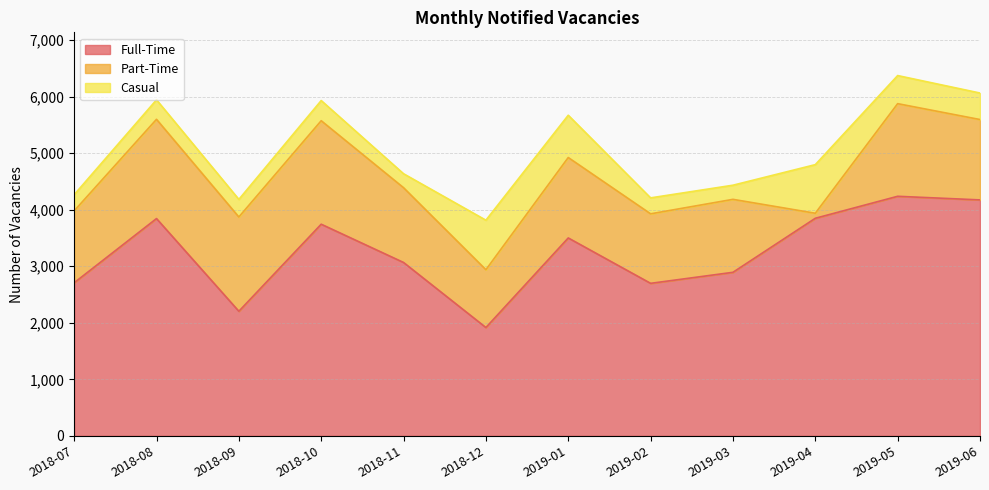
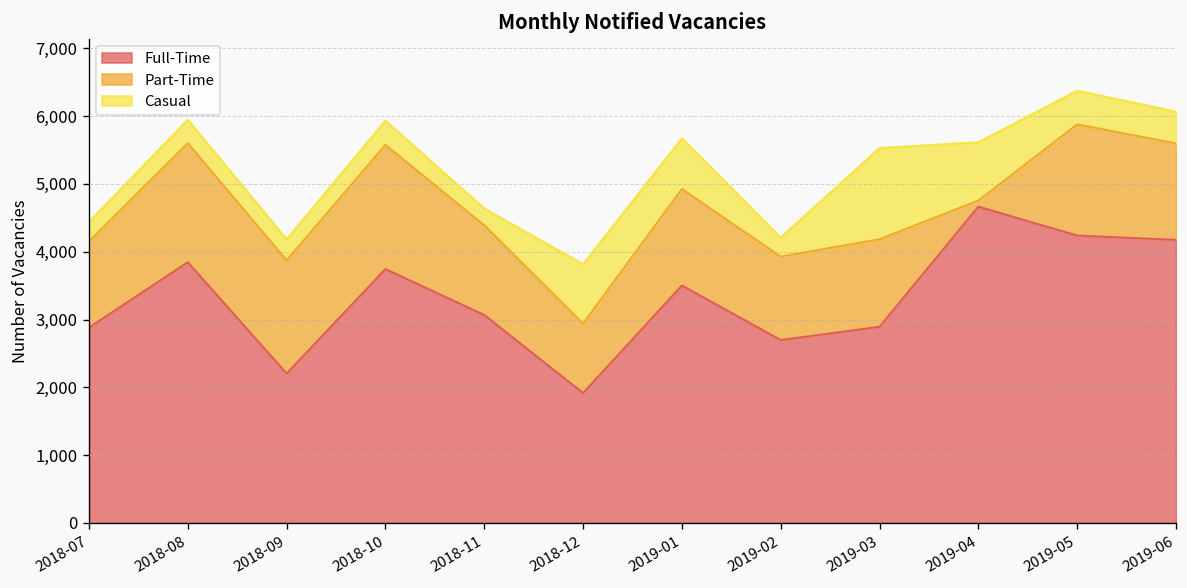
  {
    "Full-Time": {
-     "2018-07": "2,700",
+     "2018-07": "2,900",
      "2018-08": "3,800",
      "2018-09": "2,200",
      "2018-10": "3,700",
      "2018-11": "3,100",
      "2018-12": "1,900",
      "2019-01": "3,500",
      "2019-02": "2,700",
      "2019-03": "2,900",
-     "2019-04": "3,800",
+     "2019-04": "4,700",
      "2019-05": "4,200",
      "2019-06": "4,200"
    },
    "Part-Time": {
      "2018-07": "1,300",
      "2018-08": "1,800",
      "2018-09": "1,700",
      "2018-10": "1,800",
      "2018-11": "1,300",
      "2018-12": "1,000",
      "2019-01": "1,400",
      "2019-02": "1,200",
      "2019-03": "1,300",
      "2019-04": "100",
      "2019-05": "1,600",
      "2019-06": "1,400"
    },
    "Casual": {
      "2018-07": "300",
      "2018-09": "300",
      "2018-10": "400",
      "2018-11": "200",
      "2018-12": "900",
      "2019-01": "700",
      "2019-02": "300",
-     "2019-03": "300",
+     "2019-03": "1,300",
      "2019-04": "900",
      "2019-05": "500",
      "2019-06": "500"
    }
  }
